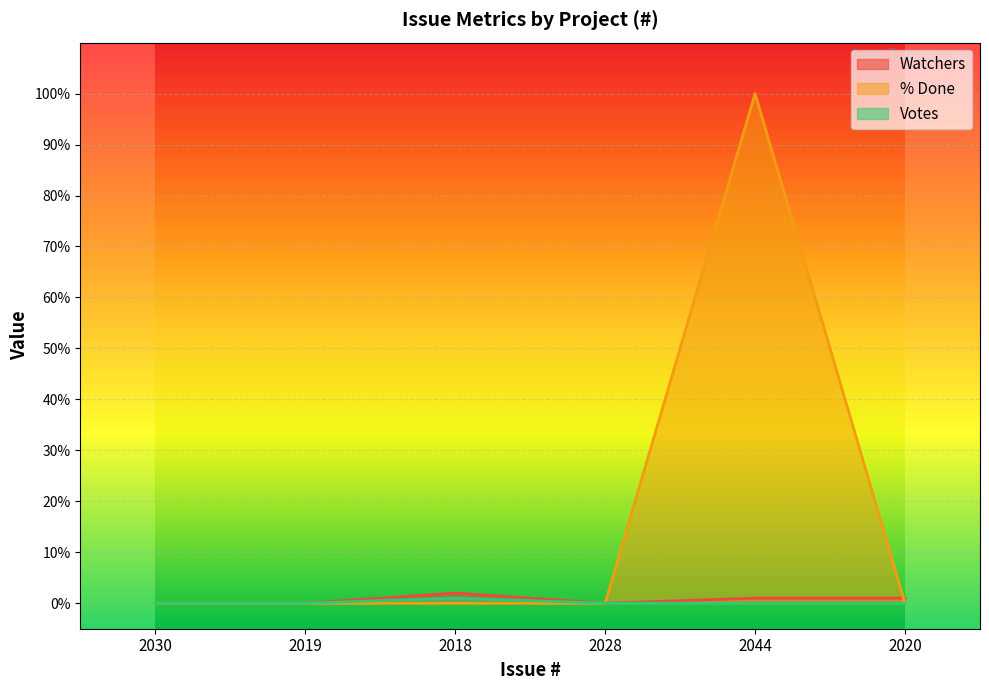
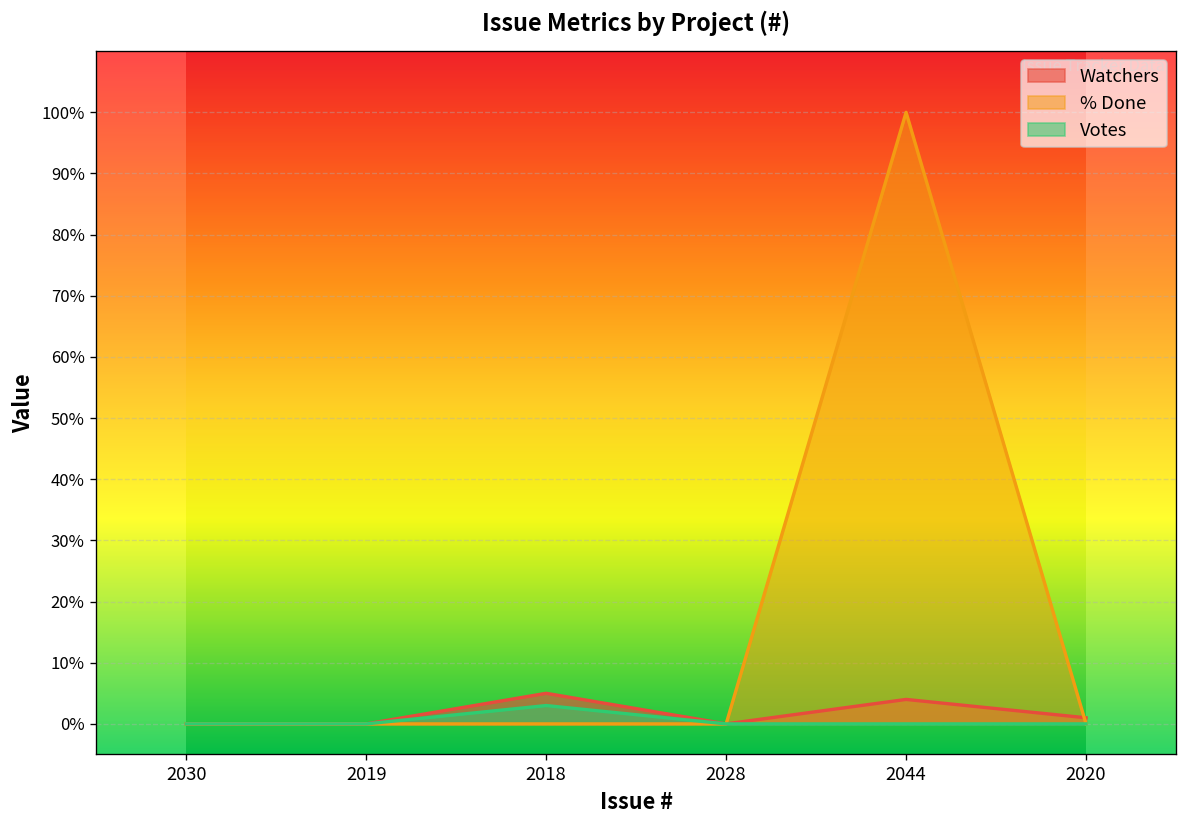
  {
    "Watchers": {
-     "2018": "2%",
-     "2044": "1%",
+     "2018": "5%",
+     "2044": "4%",
      "2020": "1%"
    },
    "% Done": {
      "2018": "0%",
      "2044": "100%"
    },
    "Votes": {
-     "2018": "1%",
+     "2018": "3%",
      "2044": "0%"
    }
  }
